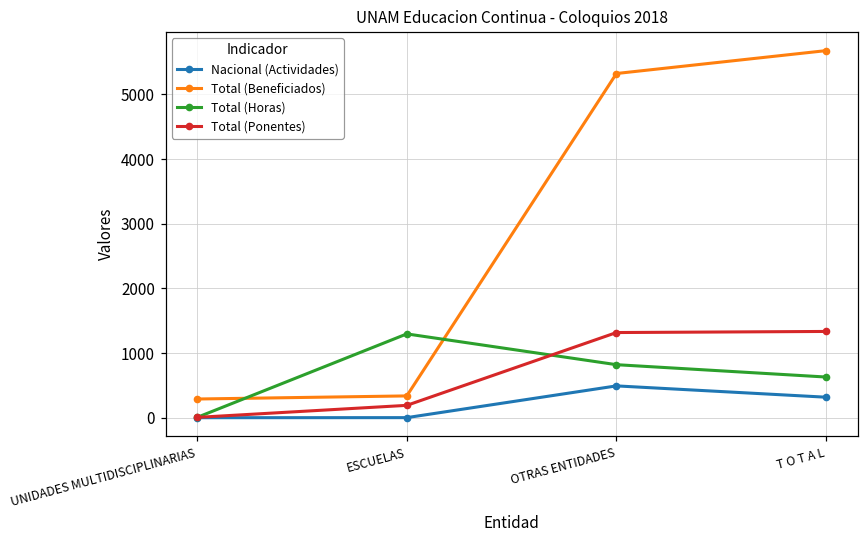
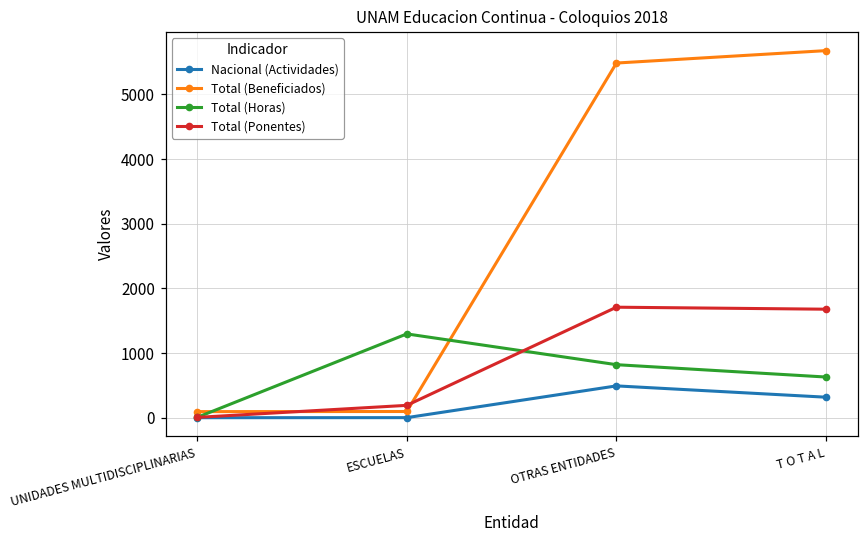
  {
    "Nacional (Actividades)": {
      "ESCUELAS": 0,
      "OTRAS ENTIDADES": 500,
      "T O T A L": 300
    },
    "Total (Beneficiados)": {
-     "UNIDADES MULTIDISCIPLINARIAS": 300,
-     "ESCUELAS": 300,
-     "OTRAS ENTIDADES": 5300,
+     "UNIDADES MULTIDISCIPLINARIAS": 100,
+     "ESCUELAS": 100,
+     "OTRAS ENTIDADES": 5500,
      "T O T A L": 5700
    },
    "Total (Horas)": {
      "ESCUELAS": 1300,
      "OTRAS ENTIDADES": 800,
      "T O T A L": 600
    },
    "Total (Ponentes)": {
      "ESCUELAS": 200,
-     "OTRAS ENTIDADES": 1300,
-     "T O T A L": 1300
+     "OTRAS ENTIDADES": 1700,
+     "T O T A L": 1700
    }
  }
